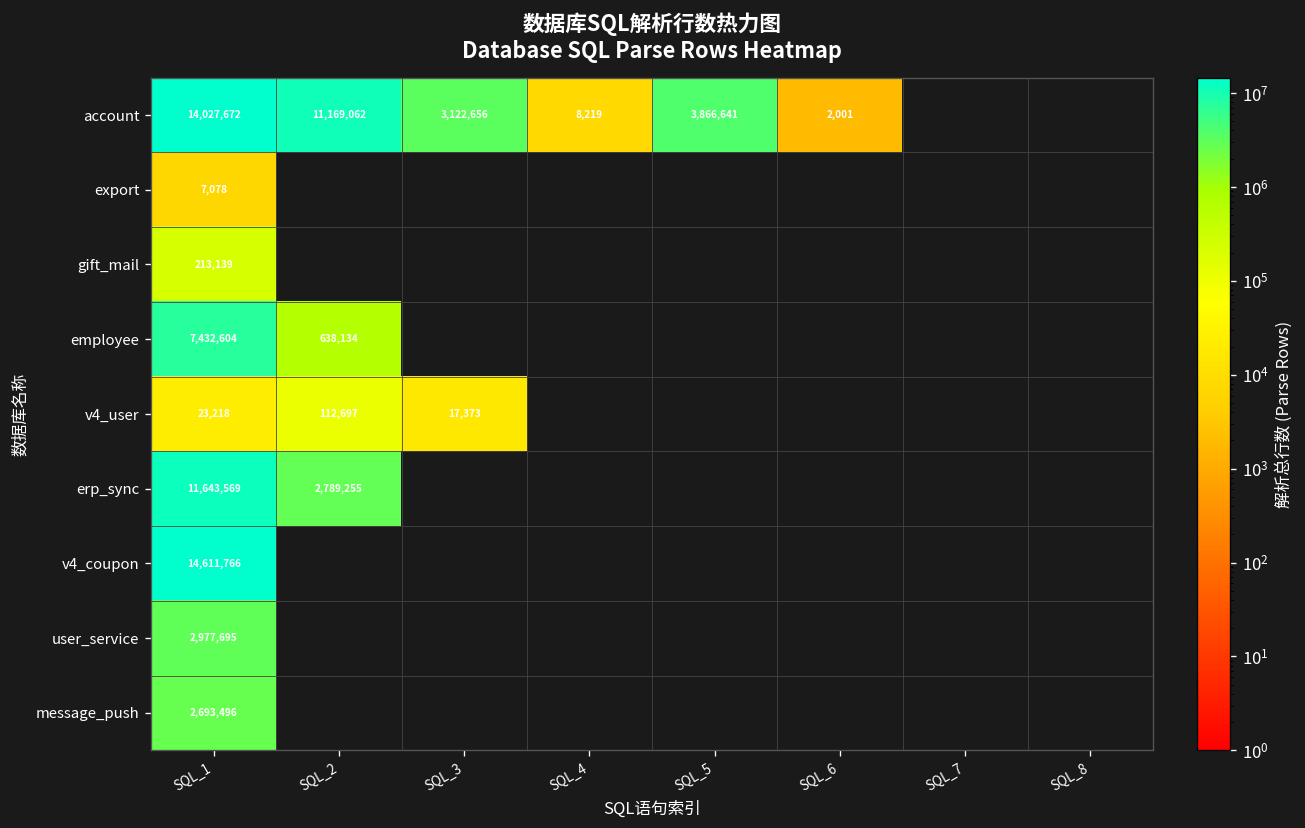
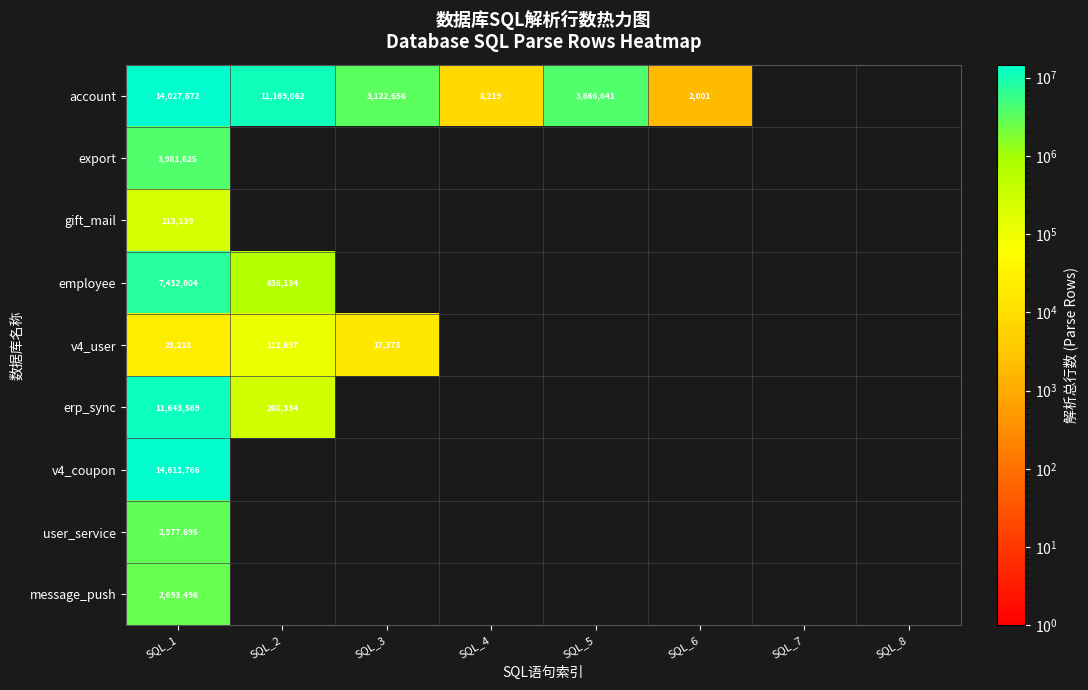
  {
    "account": {
      "SQL_1": "14,027,672",
      "SQL_2": "11,169,062",
      "SQL_3": "3,122,656",
      "SQL_4": "8,219",
      "SQL_5": "3,866,641",
      "SQL_6": "2,001"
    },
    "export": {
-     "SQL_1": "7,078"
+     "SQL_1": "3,981,625"
    },
    "gift_mail": {
      "SQL_1": "213,139"
    },
    "employee": {
      "SQL_1": "7,432,604",
      "SQL_2": "638,134"
    },
    "v4_user": {
      "SQL_1": "23,218",
      "SQL_2": "112,697",
      "SQL_3": "17,373"
    },
    "erp_sync": {
      "SQL_1": "11,643,569",
-     "SQL_2": "2,789,255"
+     "SQL_2": "268,334"
    },
    "v4_coupon": {
      "SQL_1": "14,611,766"
    },
    "user_service": {
      "SQL_1": "2,977,695"
    },
    "message_push": {
      "SQL_1": "2,693,496"
    }
  }
